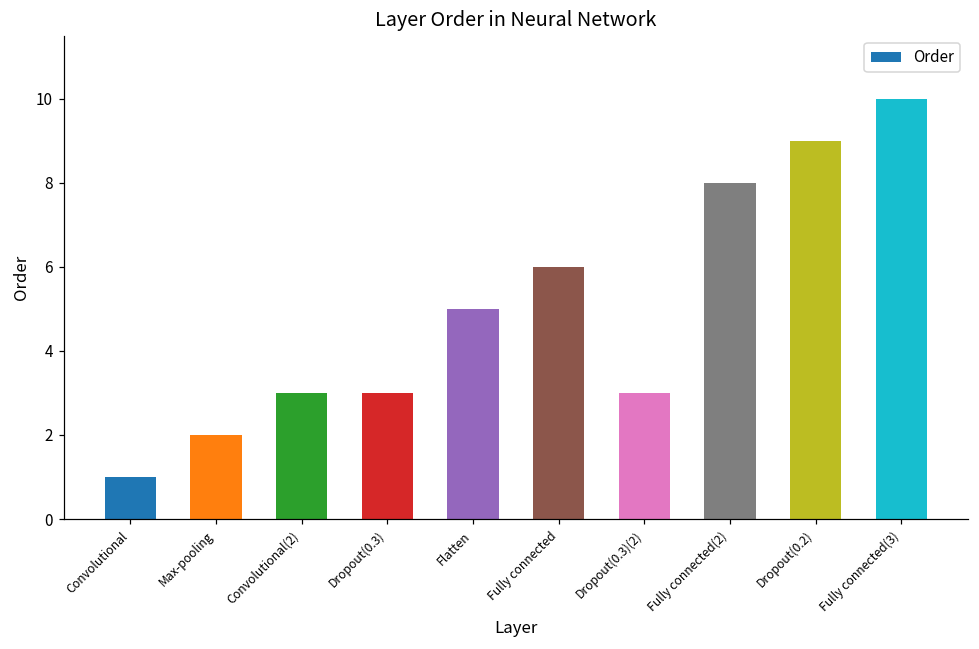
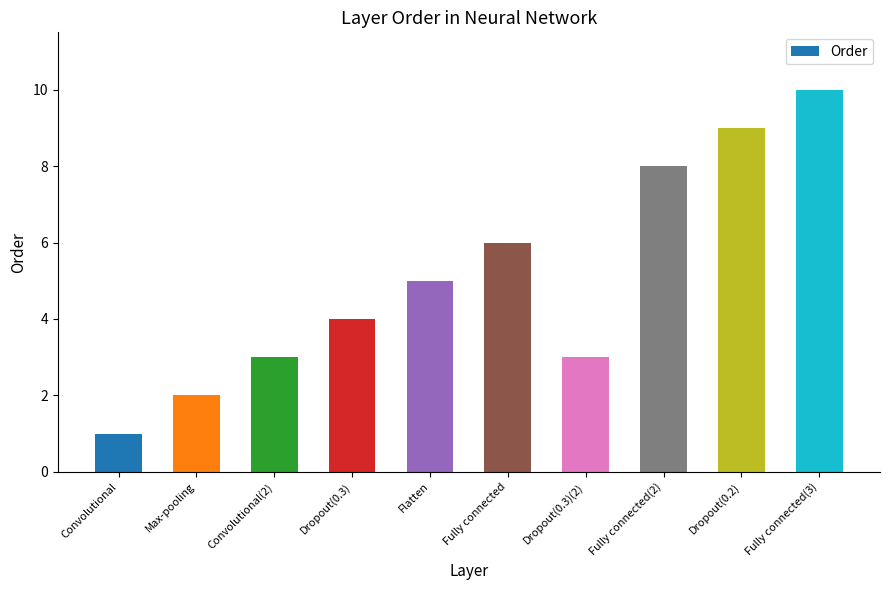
  {
    "Convolutional": 1,
    "Max-pooling": 2,
    "Convolutional(2)": 3,
-   "Dropout(0.3)": 3,
+   "Dropout(0.3)": 4,
    "Flatten": 5,
    "Fully connected": 6,
    "Dropout(0.3)(2)": 3,
    "Fully connected(2)": 8,
    "Dropout(0.2)": 9,
    "Fully connected(3)": 10
  }
